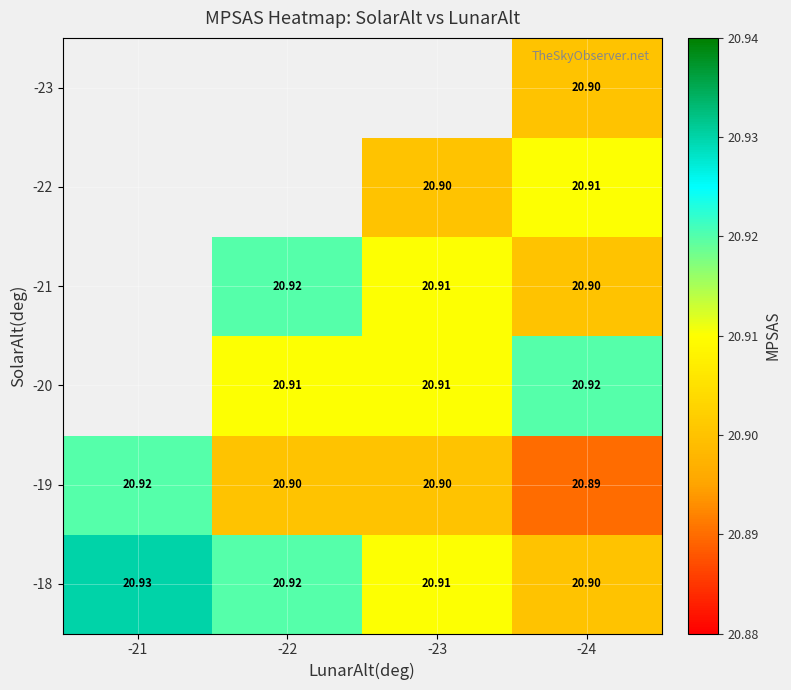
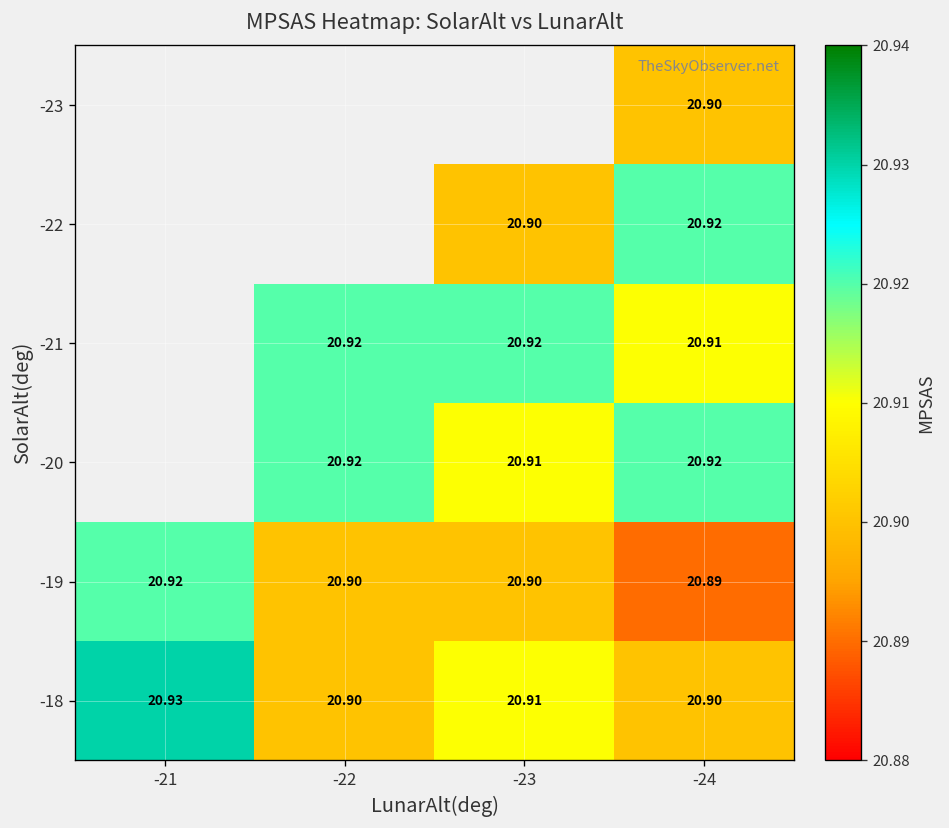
  {
    "-22": {
      "-23": 20.90,
-     "-24": 20.91
+     "-24": 20.92
    },
    "-21": {
      "-22": 20.92,
-     "-23": 20.91,
-     "-24": 20.90
+     "-23": 20.92,
+     "-24": 20.91
    },
    "-20": {
-     "-22": 20.91,
+     "-22": 20.92,
      "-23": 20.91,
      "-24": 20.92
    },
    "-19": {
      "-21": 20.92,
      "-22": 20.90,
      "-23": 20.90,
      "-24": 20.89
    },
    "-18": {
      "-21": 20.93,
-     "-22": 20.92,
+     "-22": 20.90,
      "-23": 20.91,
      "-24": 20.90
    }
  }
